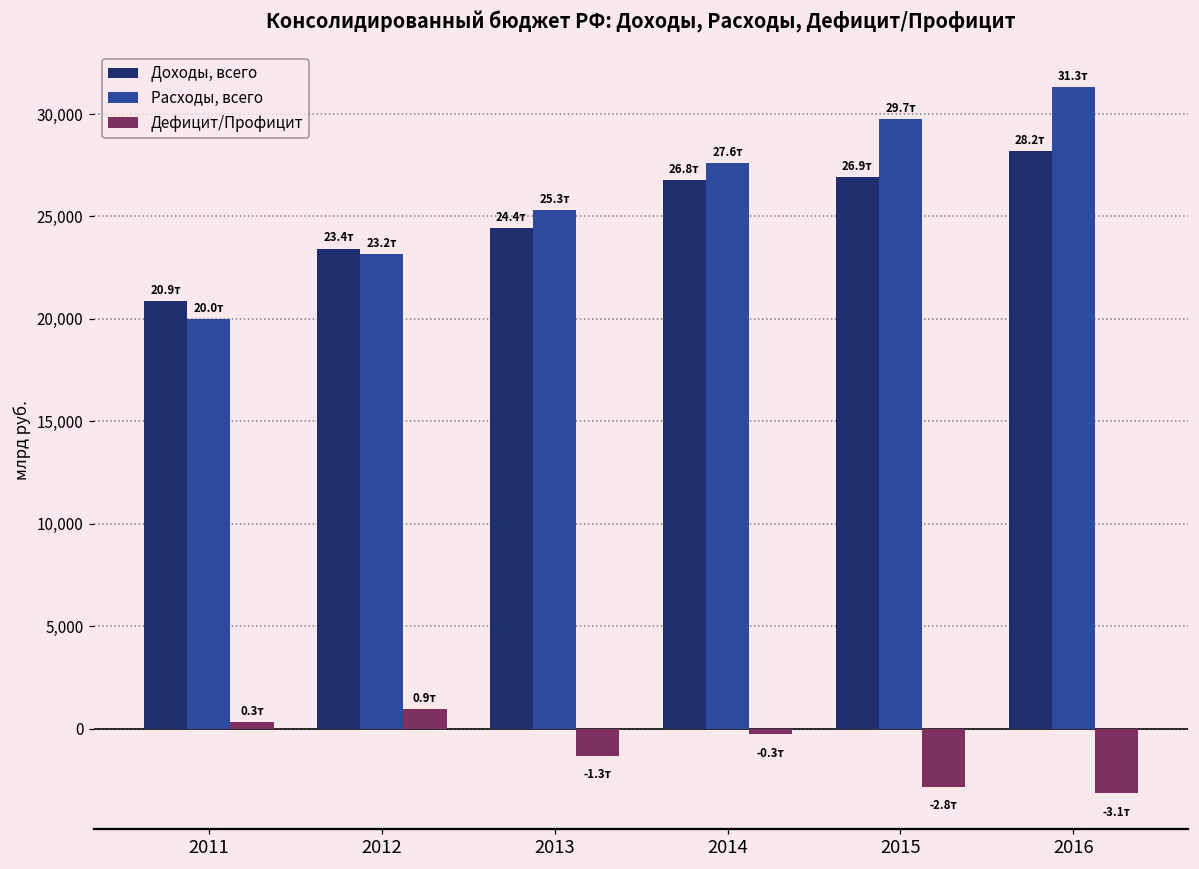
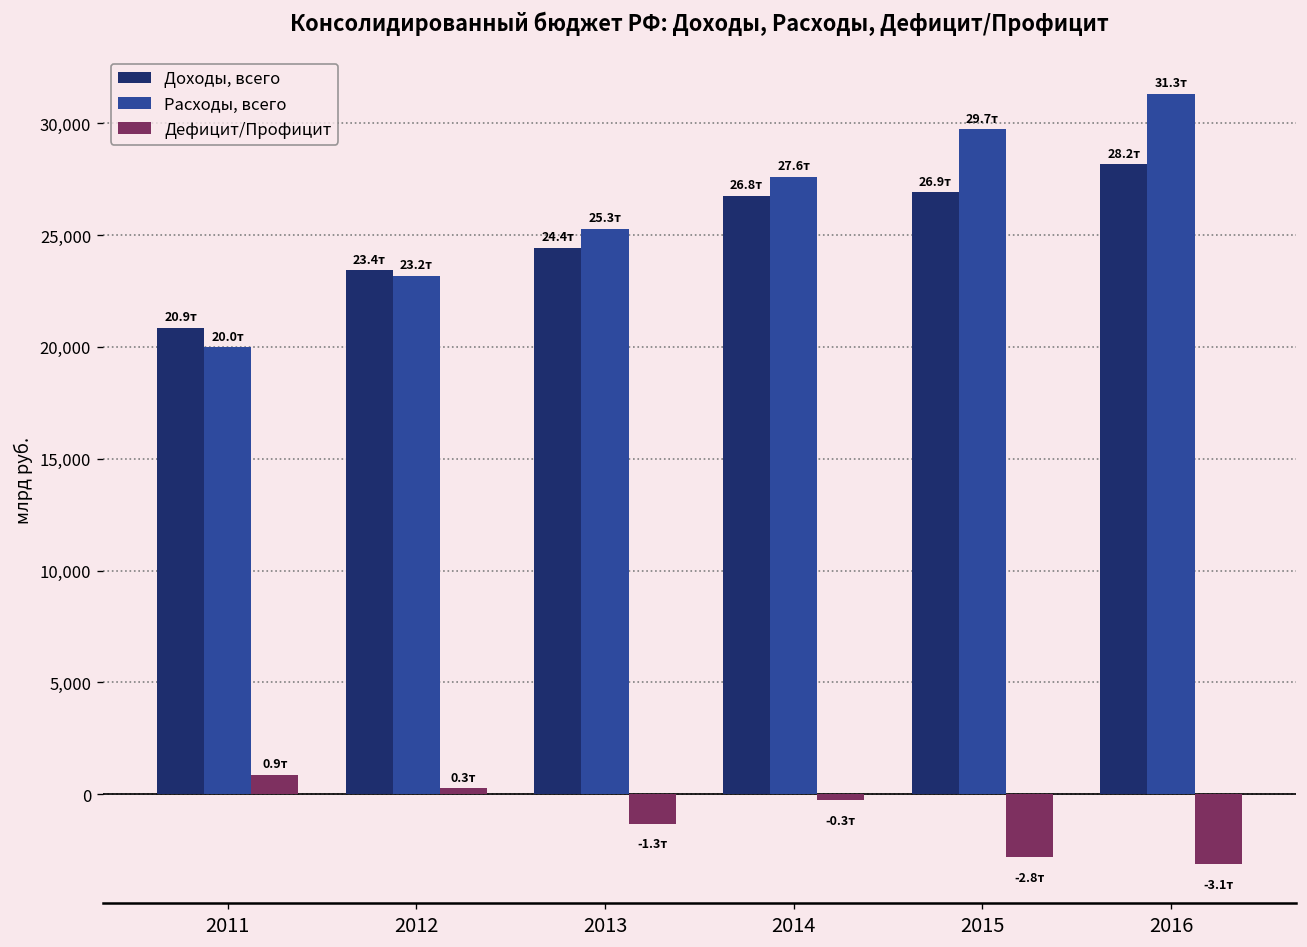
  {
    "Дефицит/Профицит": {
-     "2011": "0.3т",
-     "2012": "0.9т"
+     "2011": "0.9т",
+     "2012": "0.3т"
    }
  }
